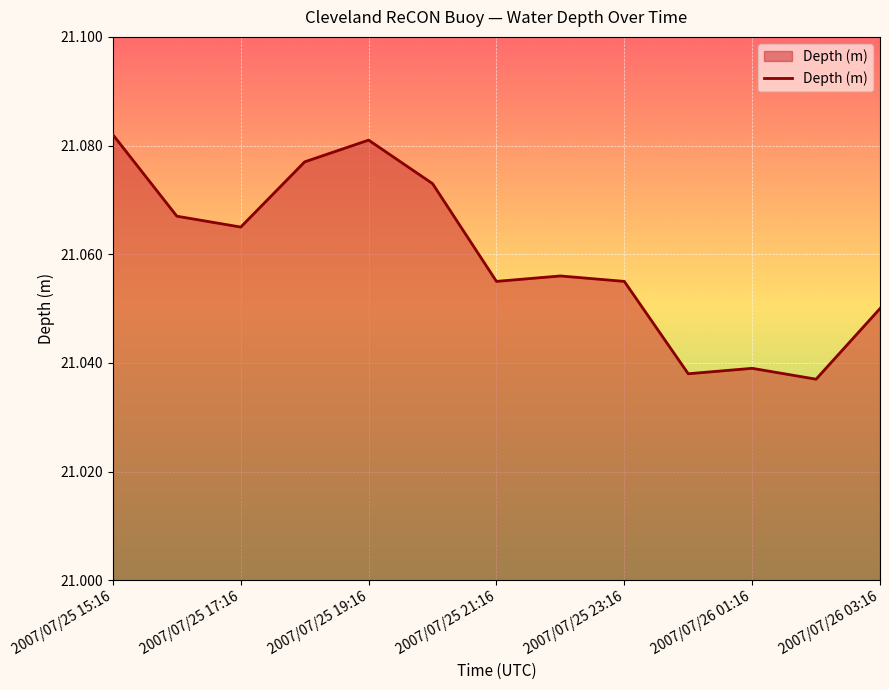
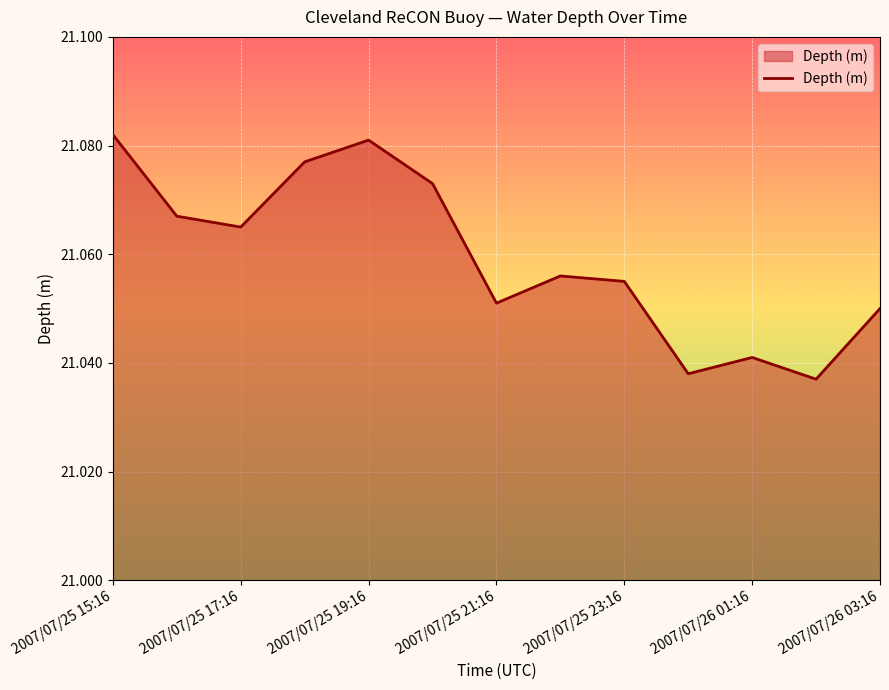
  {
    "2007/07/25 15:16": 21.082,
    "2007/07/25 17:16": 21.065,
    "2007/07/25 19:16": 21.081,
-   "2007/07/25 21:16": 21.055,
+   "2007/07/25 21:16": 21.051,
    "2007/07/25 23:16": 21.055,
-   "2007/07/26 01:16": 21.039,
+   "2007/07/26 01:16": 21.041,
    "2007/07/26 03:16": 21.050
  }
